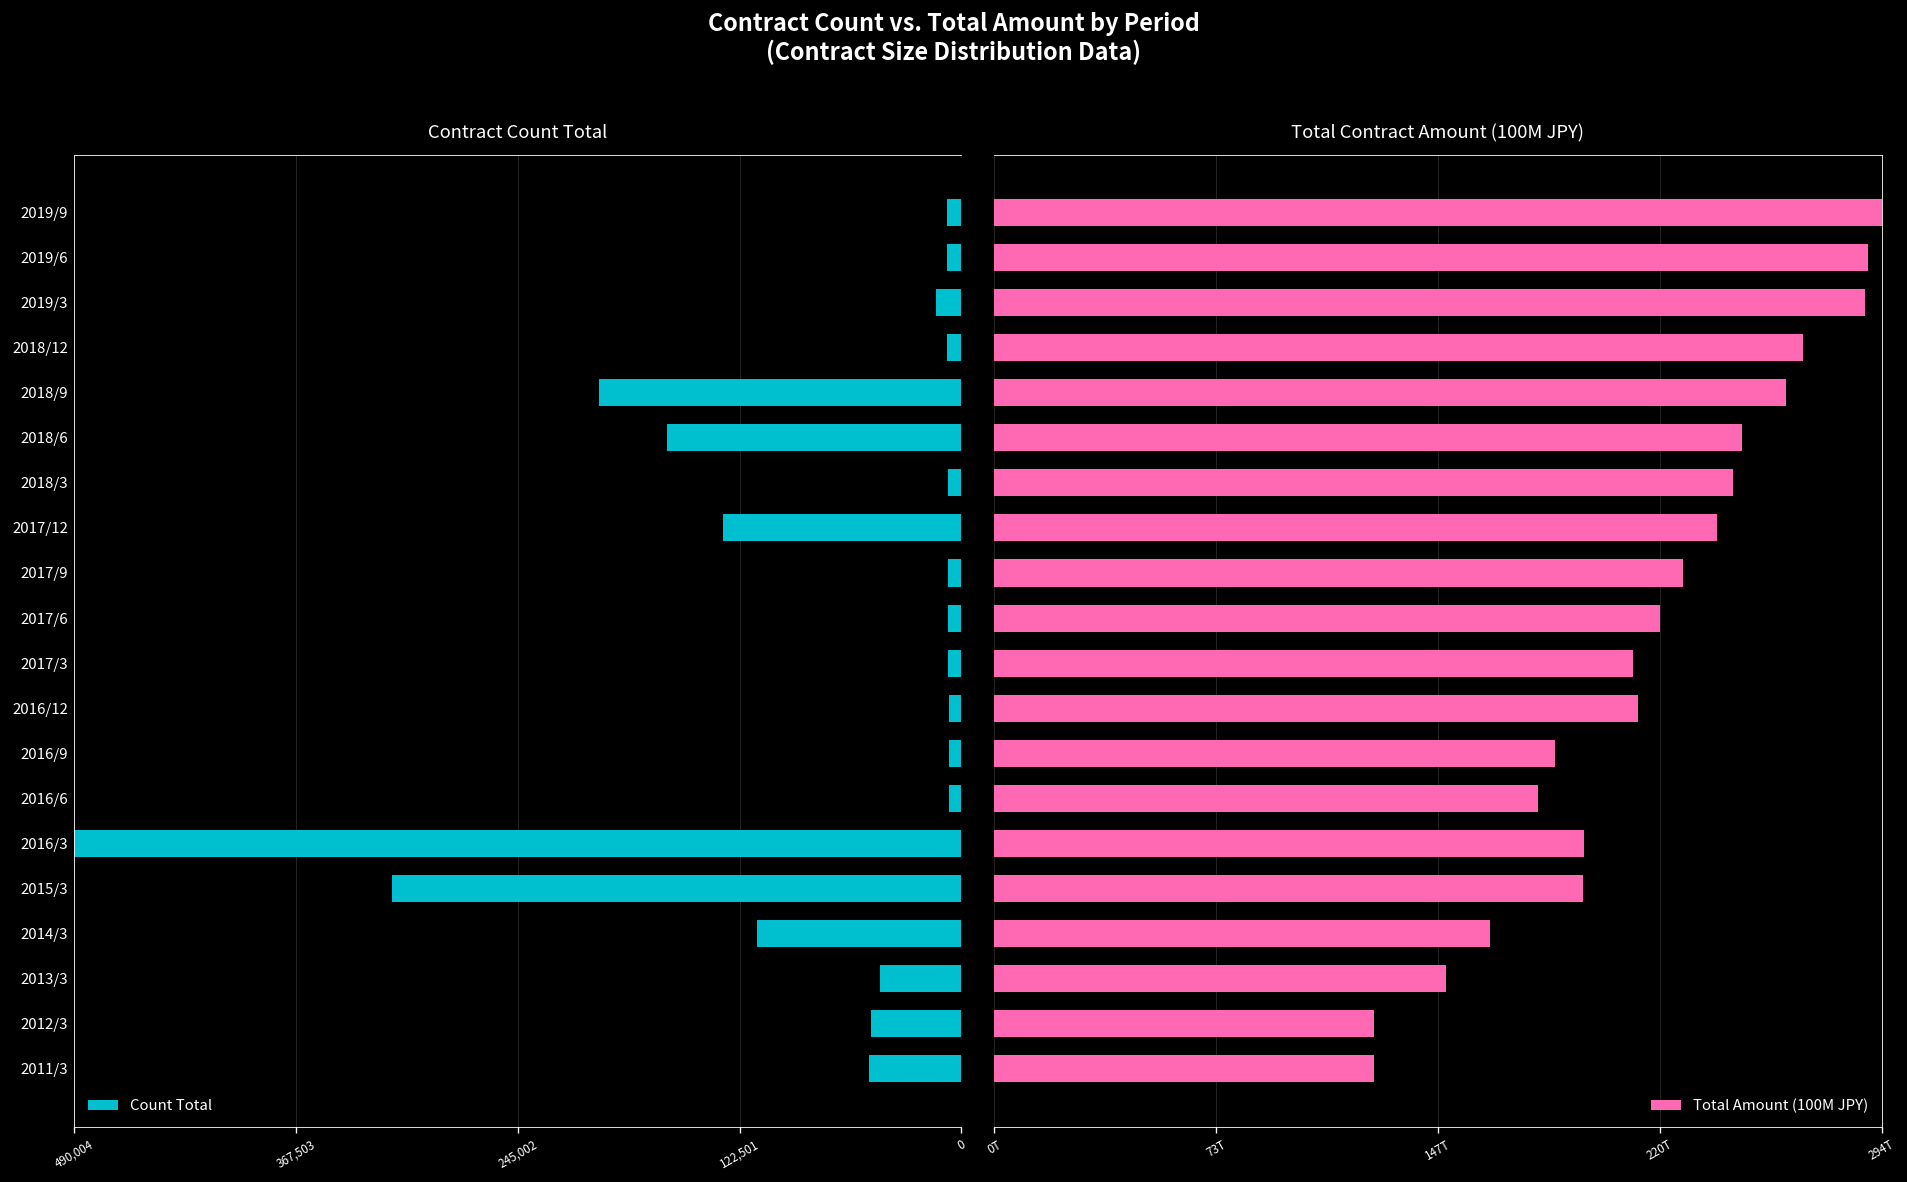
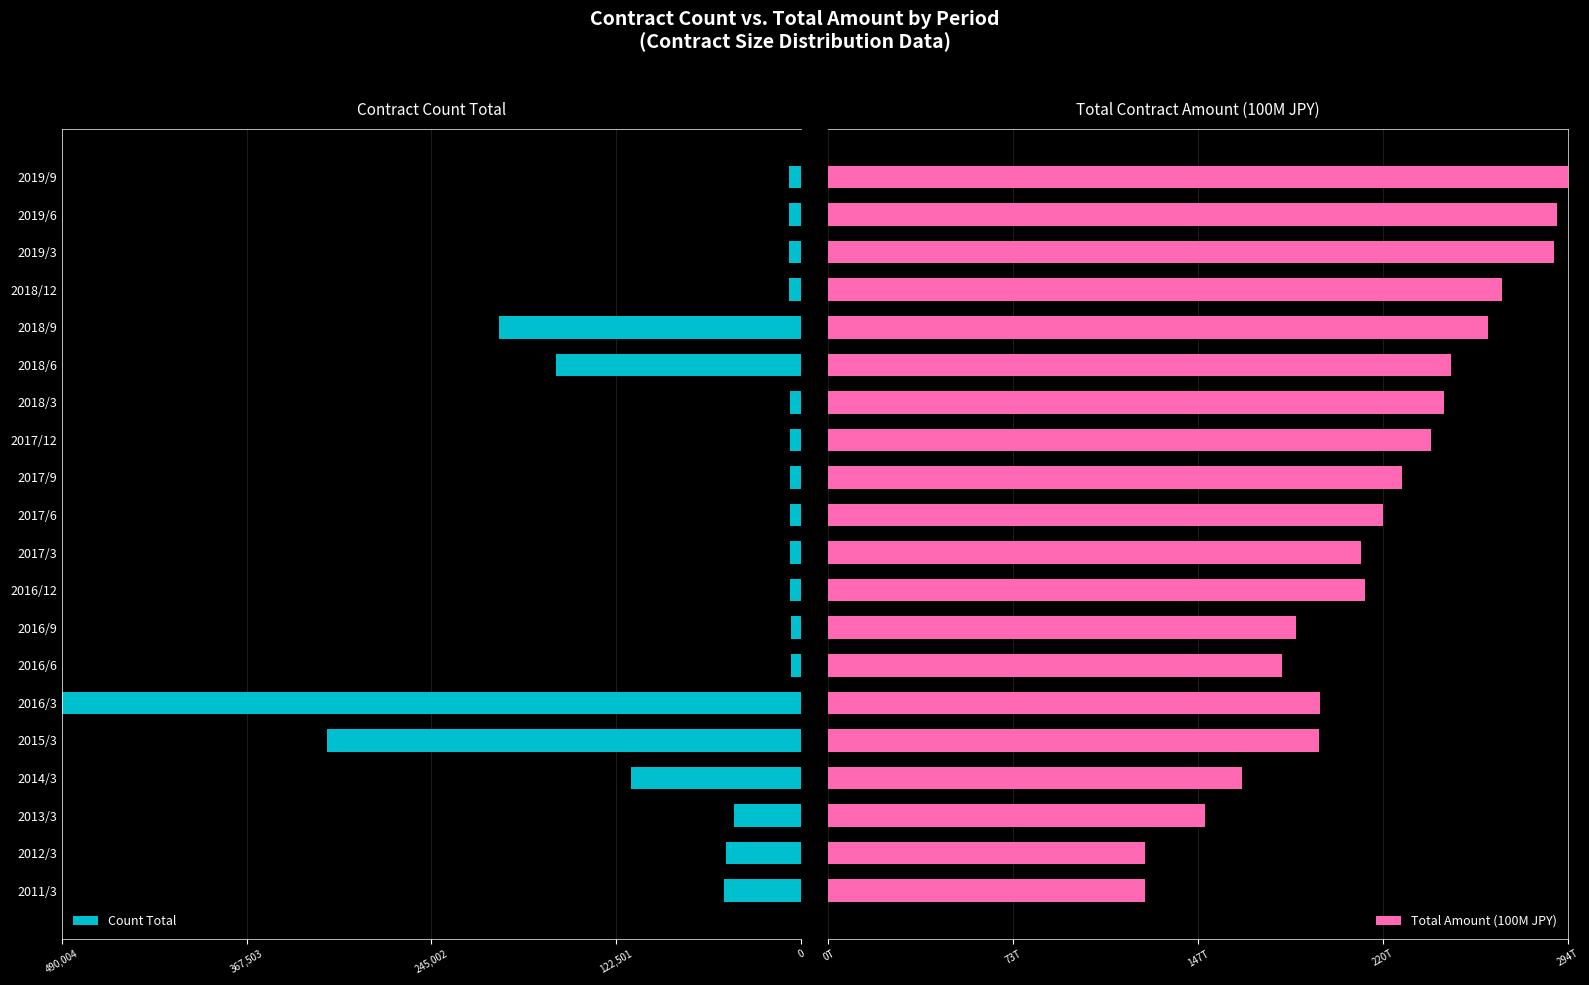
  {
    "Contract Count Total": {
      "2019/9": "8,000",
      "2019/6": "8,000",
-     "2019/3": "14,000",
+     "2019/3": "8,000",
      "2018/12": "8,000",
      "2018/9": "200,000",
      "2018/6": "163,000",
      "2018/3": "7,000",
-     "2017/12": "132,000",
+     "2017/12": "7,000",
      "2017/9": "7,000",
      "2017/6": "7,000",
      "2017/3": "7,000",
      "2016/12": "7,000",
      "2016/9": "7,000",
      "2016/6": "7,000",
      "2016/3": "490,000",
      "2015/3": "315,000",
      "2014/3": "113,000",
      "2013/3": "45,000",
      "2012/3": "50,000",
      "2011/3": "51,000"
    }
  }
